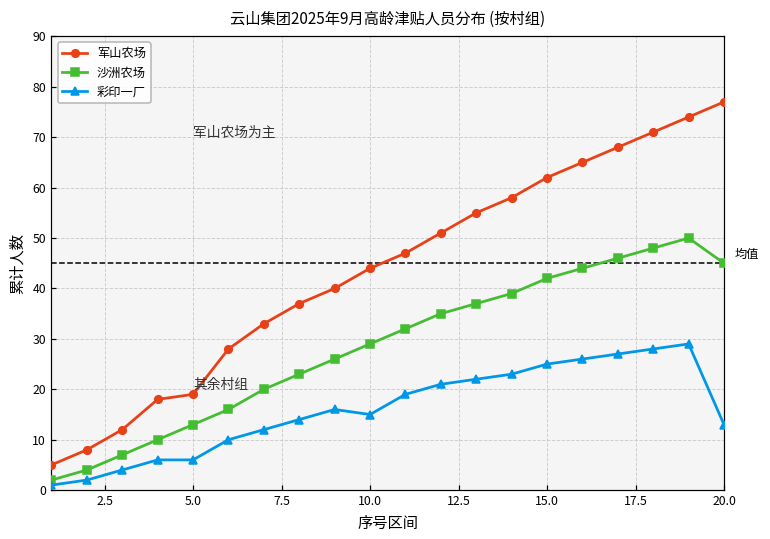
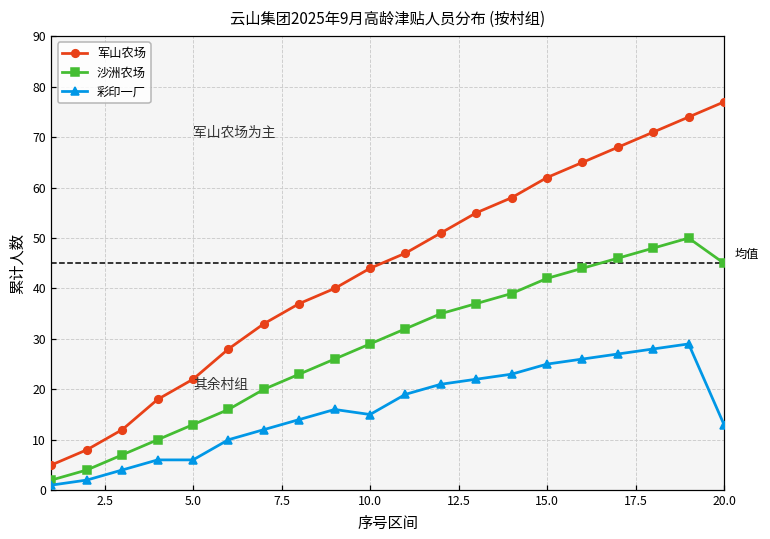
  {
    "军山农场": {
-     "5.0": 19,
+     "5.0": 22,
      "10.0": 44,
      "15.0": 62,
      "20.0": 77
    },
    "沙洲农场": {
      "5.0": 13,
      "10.0": 29,
      "15.0": 42,
      "20.0": 45
    },
    "彩印一厂": {
      "5.0": 6,
      "10.0": 15,
      "15.0": 25,
      "20.0": 13
    }
  }
